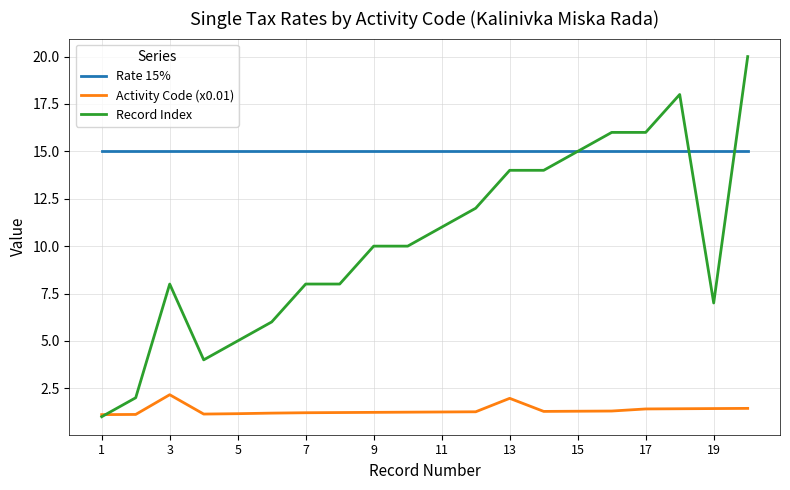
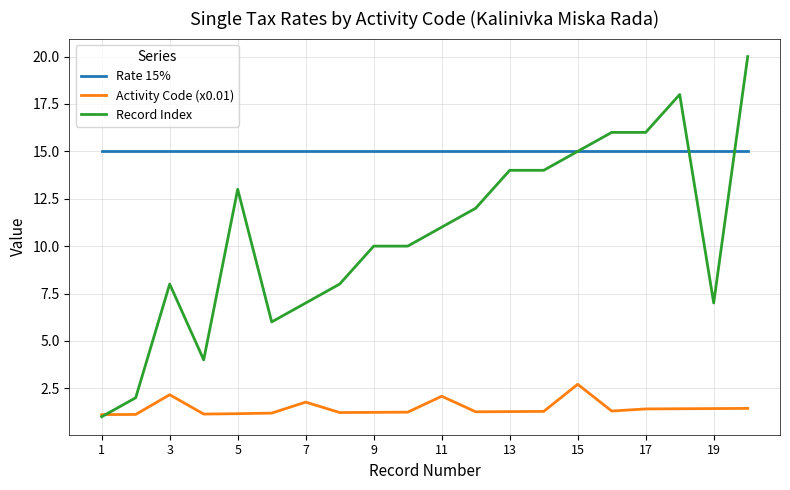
  {
    "Rate 15%": {
      "1": 15.0,
      "3": 15.0,
      "5": 15.0,
      "7": 15.0,
      "9": 15.0,
      "11": 15.0,
      "13": 15.0,
      "17": 15.0,
      "19": 15.0
    },
    "Activity Code (x0.01)": {
      "3": 2.2,
      "5": 1.2,
-     "7": 1.2,
+     "7": 1.8,
      "9": 1.2,
-     "11": 1.3,
-     "13": 2.0,
-     "15": 1.3,
+     "11": 2.1,
+     "13": 1.3,
+     "15": 2.7,
      "17": 1.4,
      "19": 1.4
    },
    "Record Index": {
      "3": 8,
-     "5": 5,
-     "7": 8,
+     "5": 13,
+     "7": 7,
      "9": 10,
      "11": 11,
      "13": 14,
      "17": 16,
      "19": 7
    }
  }
